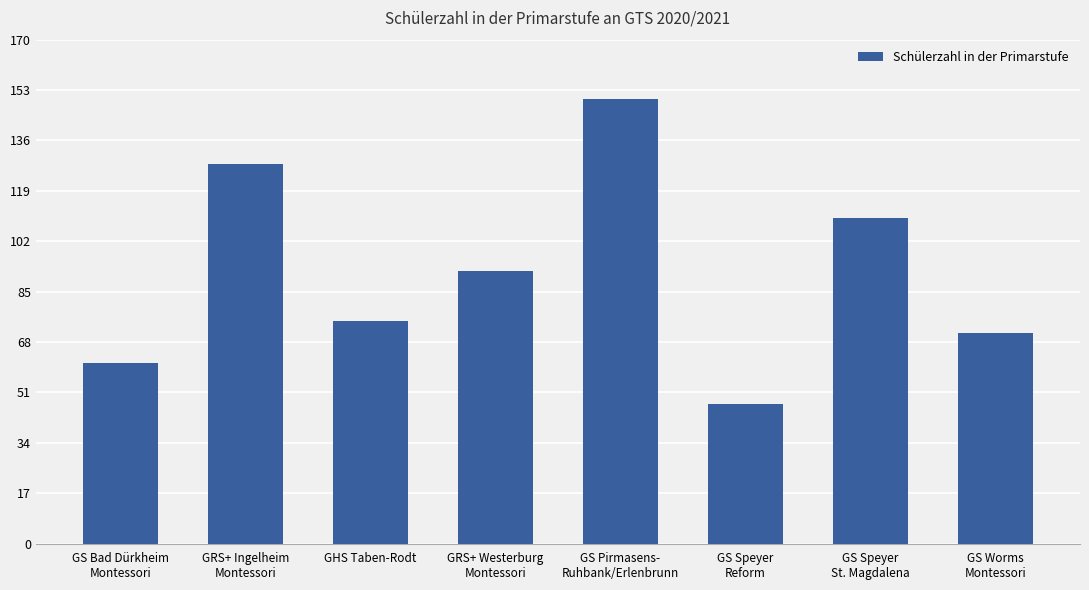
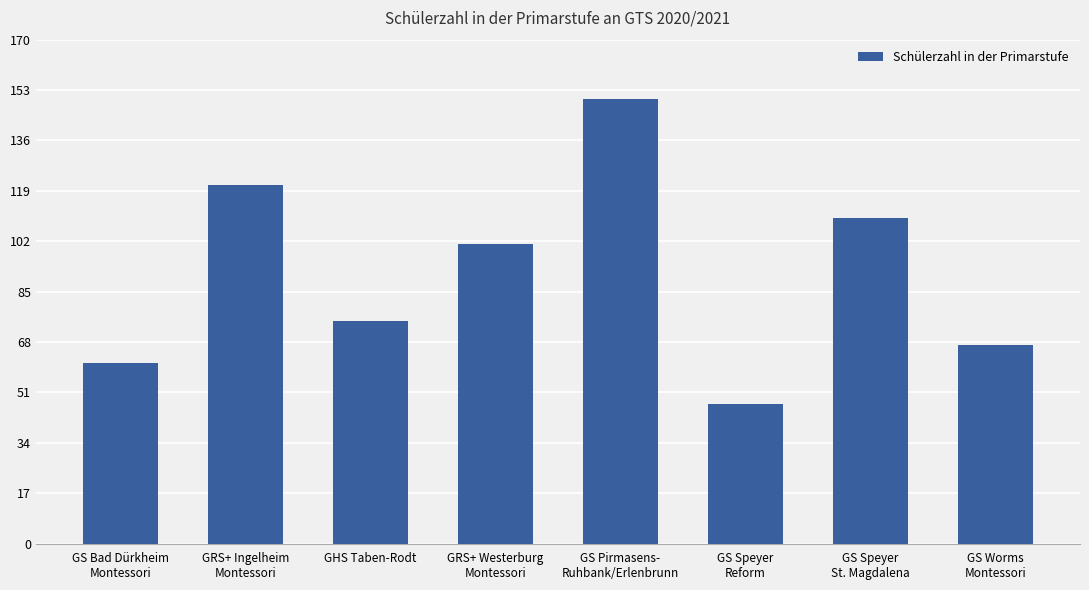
  {
    "GS Bad Dürkheim Montessori": 61,
-   "GRS+ Ingelheim Montessori": 128,
+   "GRS+ Ingelheim Montessori": 121,
    "GHS Taben-Rodt": 75,
-   "GRS+ Westerburg Montessori": 92,
+   "GRS+ Westerburg Montessori": 101,
    "GS Pirmasens- Ruhbank/Erlenbrunn": 150,
    "GS Speyer Reform": 47,
    "GS Speyer St. Magdalena": 110,
-   "GS Worms Montessori": 71
+   "GS Worms Montessori": 67
  }
